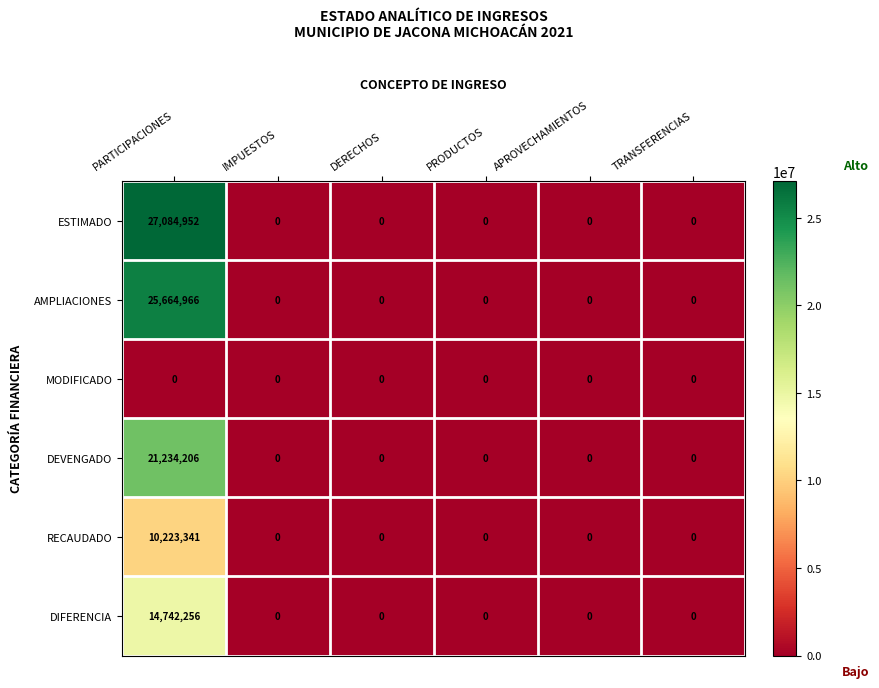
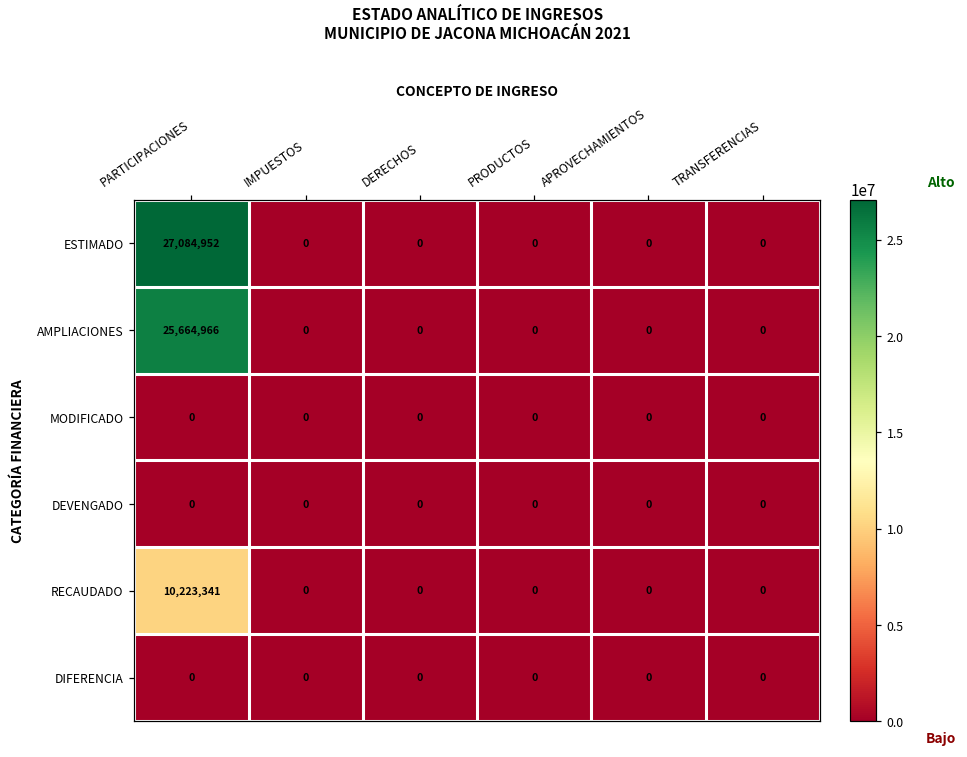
  {
    "ESTIMADO": {
      "PARTICIPACIONES": "27,084,952",
      "IMPUESTOS": "0",
      "DERECHOS": "0",
      "PRODUCTOS": "0",
      "APROVECHAMIENTOS": "0",
      "TRANSFERENCIAS": "0"
    },
    "AMPLIACIONES": {
      "PARTICIPACIONES": "25,664,966",
      "IMPUESTOS": "0",
      "DERECHOS": "0",
      "PRODUCTOS": "0",
      "APROVECHAMIENTOS": "0",
      "TRANSFERENCIAS": "0"
    },
    "MODIFICADO": {
      "PARTICIPACIONES": "0",
      "IMPUESTOS": "0",
      "DERECHOS": "0",
      "PRODUCTOS": "0",
      "APROVECHAMIENTOS": "0",
      "TRANSFERENCIAS": "0"
    },
    "DEVENGADO": {
-     "PARTICIPACIONES": "21,234,206",
+     "PARTICIPACIONES": "0",
      "IMPUESTOS": "0",
      "DERECHOS": "0",
      "PRODUCTOS": "0",
      "APROVECHAMIENTOS": "0",
      "TRANSFERENCIAS": "0"
    },
    "RECAUDADO": {
      "PARTICIPACIONES": "10,223,341",
      "IMPUESTOS": "0",
      "DERECHOS": "0",
      "PRODUCTOS": "0",
      "APROVECHAMIENTOS": "0",
      "TRANSFERENCIAS": "0"
    },
    "DIFERENCIA": {
-     "PARTICIPACIONES": "14,742,256",
+     "PARTICIPACIONES": "0",
      "IMPUESTOS": "0",
      "DERECHOS": "0",
      "PRODUCTOS": "0",
      "APROVECHAMIENTOS": "0",
      "TRANSFERENCIAS": "0"
    }
  }
